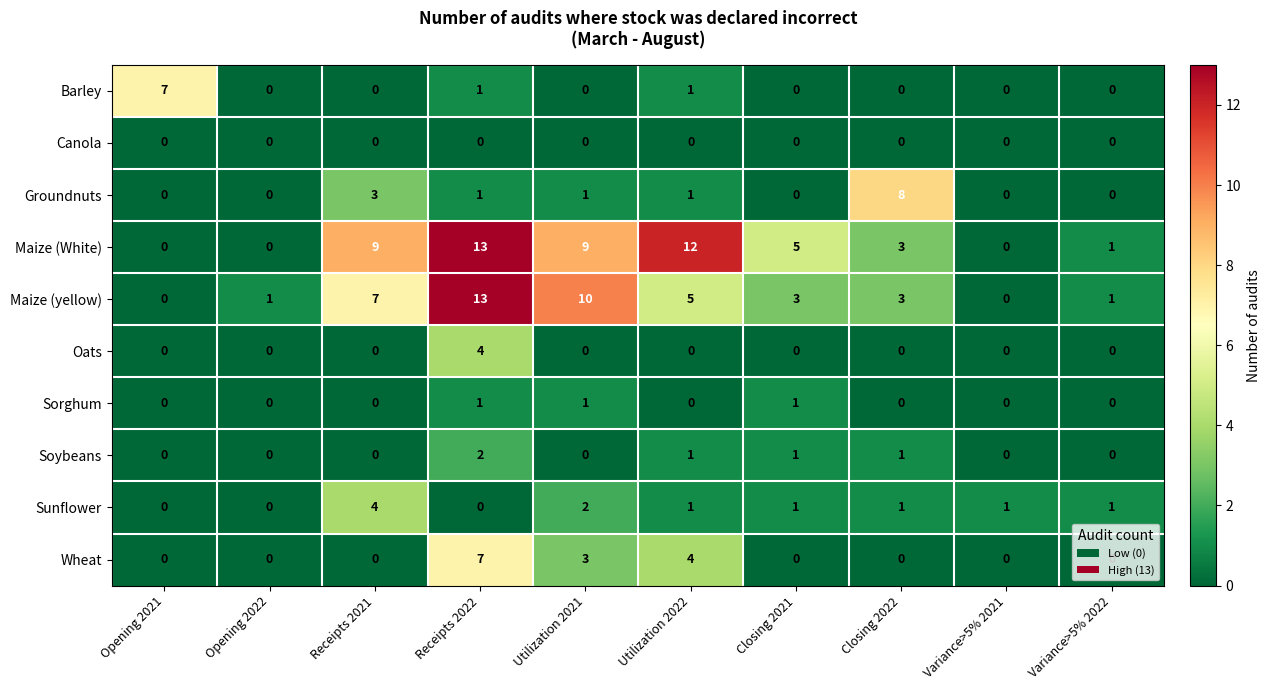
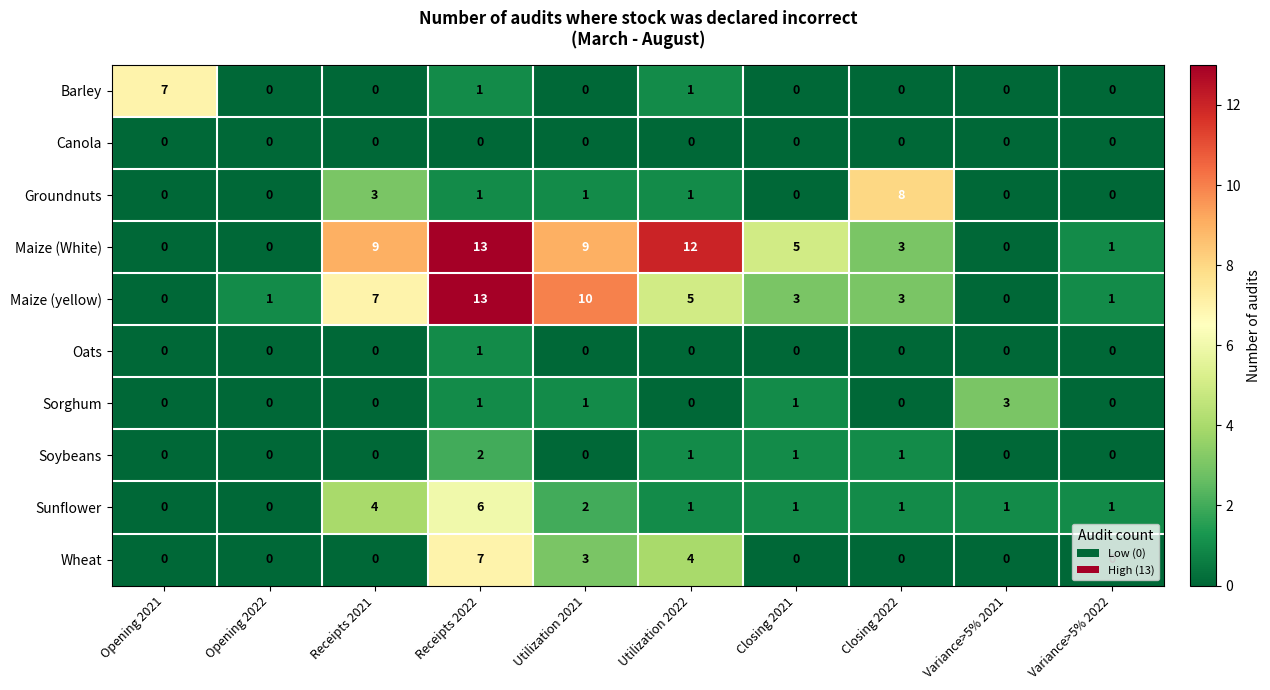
  {
    "Barley": {
      "Opening 2021": 7,
      "Opening 2022": 0,
      "Receipts 2021": 0,
      "Receipts 2022": 1,
      "Utilization 2021": 0,
      "Utilization 2022": 1,
      "Closing 2021": 0,
      "Closing 2022": 0,
      "Variance>5% 2021": 0,
      "Variance>5% 2022": 0
    },
    "Canola": {
      "Opening 2021": 0,
      "Opening 2022": 0,
      "Receipts 2021": 0,
      "Receipts 2022": 0,
      "Utilization 2021": 0,
      "Utilization 2022": 0,
      "Closing 2021": 0,
      "Closing 2022": 0,
      "Variance>5% 2021": 0,
      "Variance>5% 2022": 0
    },
    "Groundnuts": {
      "Opening 2021": 0,
      "Opening 2022": 0,
      "Receipts 2021": 3,
      "Receipts 2022": 1,
      "Utilization 2021": 1,
      "Utilization 2022": 1,
      "Closing 2021": 0,
      "Closing 2022": 8,
      "Variance>5% 2021": 0,
      "Variance>5% 2022": 0
    },
    "Maize (White)": {
      "Opening 2021": 0,
      "Opening 2022": 0,
      "Receipts 2021": 9,
      "Receipts 2022": 13,
      "Utilization 2021": 9,
      "Utilization 2022": 12,
      "Closing 2021": 5,
      "Closing 2022": 3,
      "Variance>5% 2021": 0,
      "Variance>5% 2022": 1
    },
    "Maize (yellow)": {
      "Opening 2021": 0,
      "Opening 2022": 1,
      "Receipts 2021": 7,
      "Receipts 2022": 13,
      "Utilization 2021": 10,
      "Utilization 2022": 5,
      "Closing 2021": 3,
      "Closing 2022": 3,
      "Variance>5% 2021": 0,
      "Variance>5% 2022": 1
    },
    "Oats": {
      "Opening 2021": 0,
      "Opening 2022": 0,
      "Receipts 2021": 0,
-     "Receipts 2022": 4,
+     "Receipts 2022": 1,
      "Utilization 2021": 0,
      "Utilization 2022": 0,
      "Closing 2021": 0,
      "Closing 2022": 0,
      "Variance>5% 2021": 0,
      "Variance>5% 2022": 0
    },
    "Sorghum": {
      "Opening 2021": 0,
      "Opening 2022": 0,
      "Receipts 2021": 0,
      "Receipts 2022": 1,
      "Utilization 2021": 1,
      "Utilization 2022": 0,
      "Closing 2021": 1,
      "Closing 2022": 0,
-     "Variance>5% 2021": 0,
+     "Variance>5% 2021": 3,
      "Variance>5% 2022": 0
    },
    "Soybeans": {
      "Opening 2021": 0,
      "Opening 2022": 0,
      "Receipts 2021": 0,
      "Receipts 2022": 2,
      "Utilization 2021": 0,
      "Utilization 2022": 1,
      "Closing 2021": 1,
      "Closing 2022": 1,
      "Variance>5% 2021": 0,
      "Variance>5% 2022": 0
    },
    "Sunflower": {
      "Opening 2021": 0,
      "Opening 2022": 0,
      "Receipts 2021": 4,
-     "Receipts 2022": 0,
+     "Receipts 2022": 6,
      "Utilization 2021": 2,
      "Utilization 2022": 1,
      "Closing 2021": 1,
      "Closing 2022": 1,
      "Variance>5% 2021": 1,
      "Variance>5% 2022": 1
    },
    "Wheat": {
      "Opening 2021": 0,
      "Opening 2022": 0,
      "Receipts 2021": 0,
      "Receipts 2022": 7,
      "Utilization 2021": 3,
      "Utilization 2022": 4,
      "Closing 2021": 0,
      "Closing 2022": 0,
      "Variance>5% 2021": 0
    }
  }
